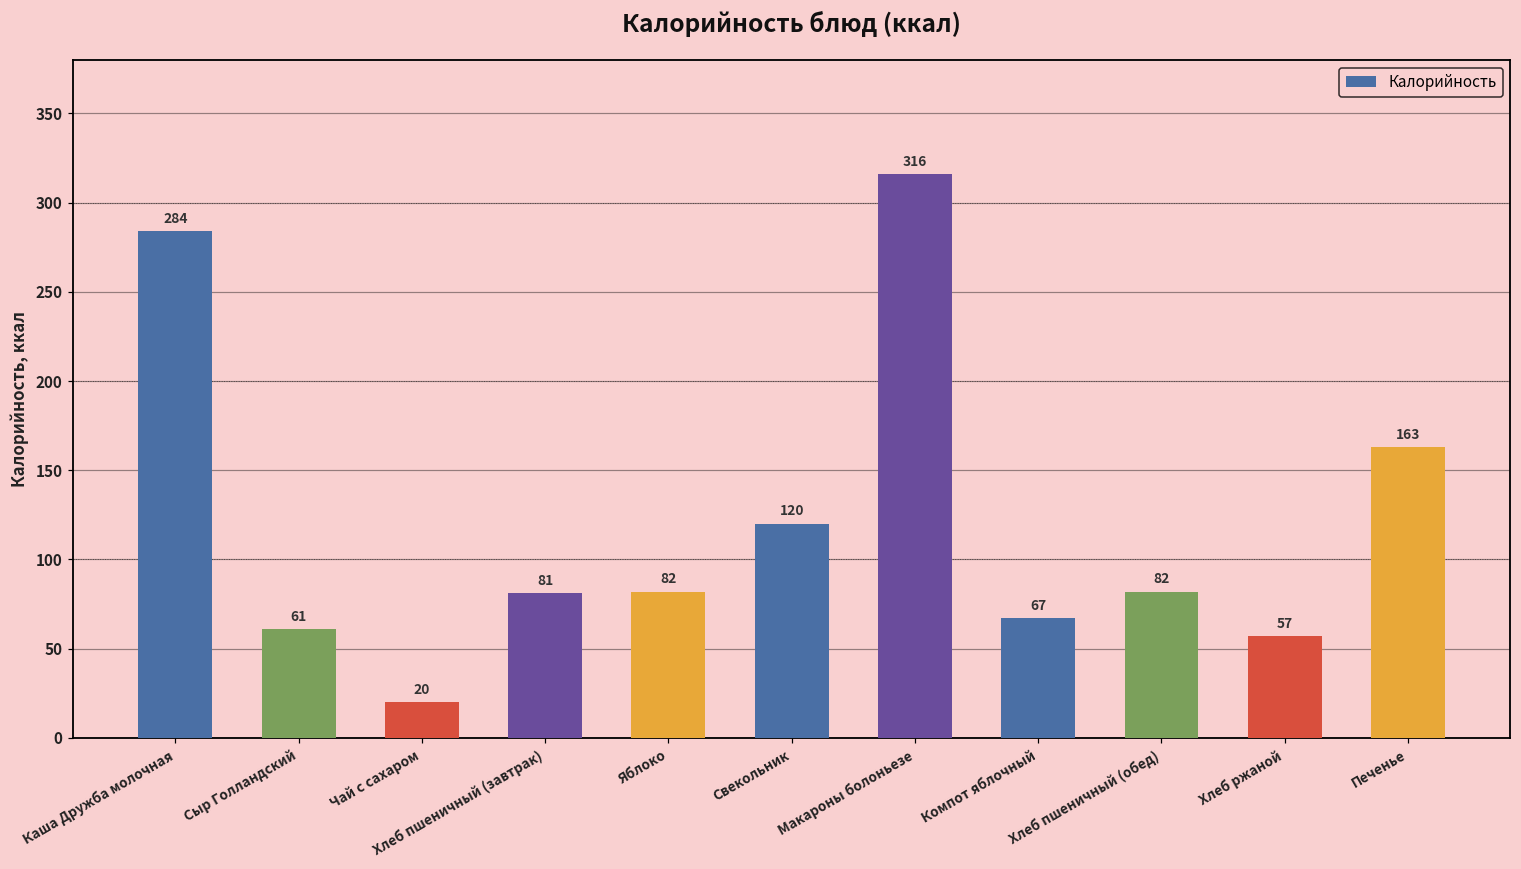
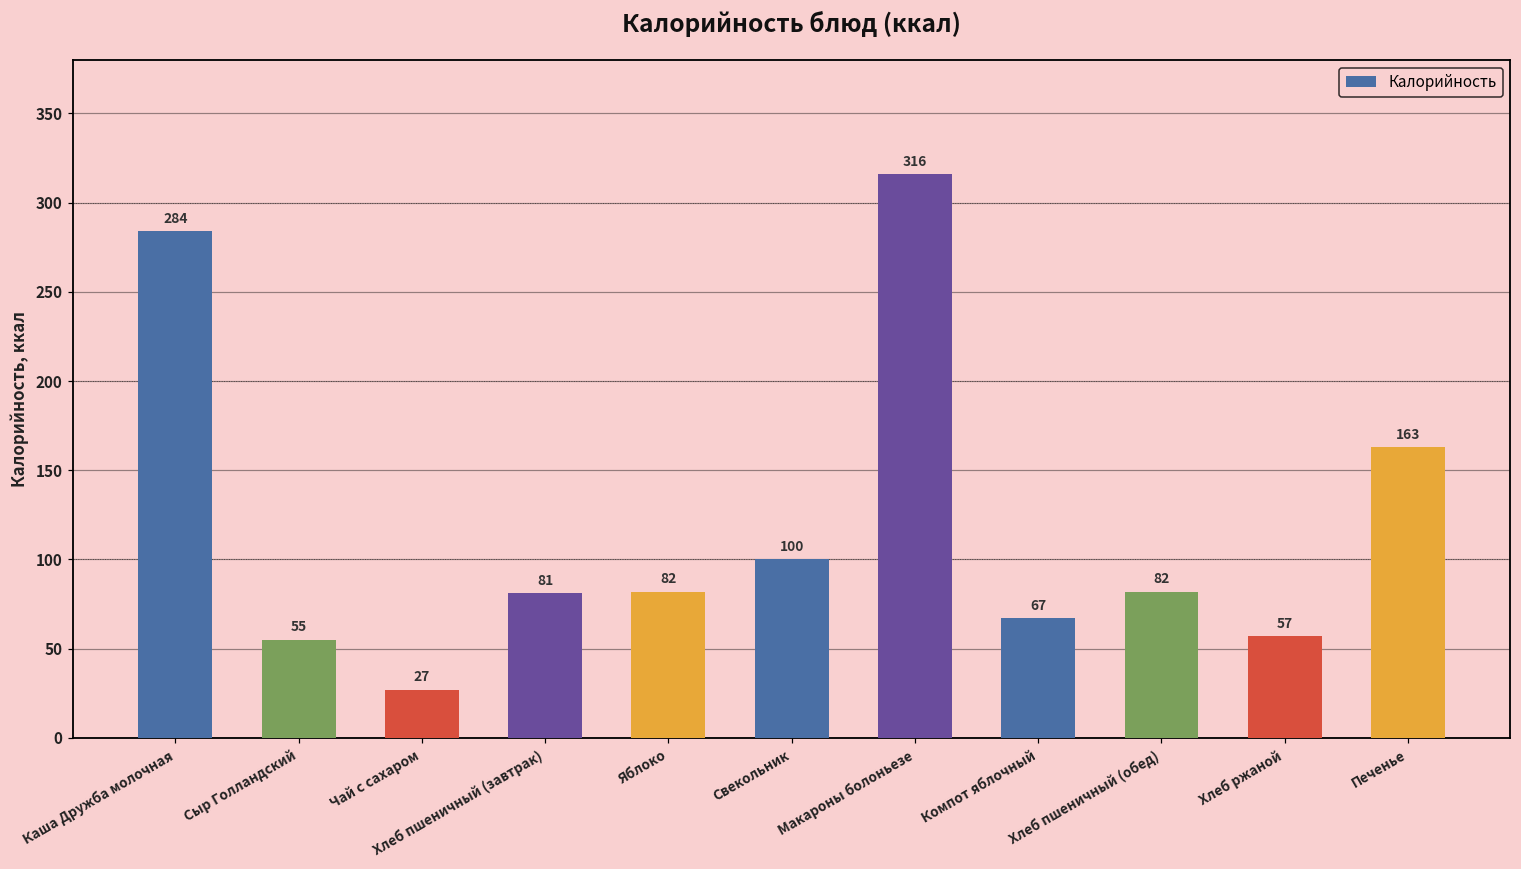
  {
    "Каша Дружба молочная": 284,
-   "Сыр Голландский": 61,
-   "Чай с сахаром": 20,
+   "Сыр Голландский": 55,
+   "Чай с сахаром": 27,
    "Хлеб пшеничный (завтрак)": 81,
    "Яблоко": 82,
-   "Свекольник": 120,
+   "Свекольник": 100,
    "Макароны болоньезе": 316,
    "Компот яблочный": 67,
    "Хлеб пшеничный (обед)": 82,
    "Хлеб ржаной": 57,
    "Печенье": 163
  }
